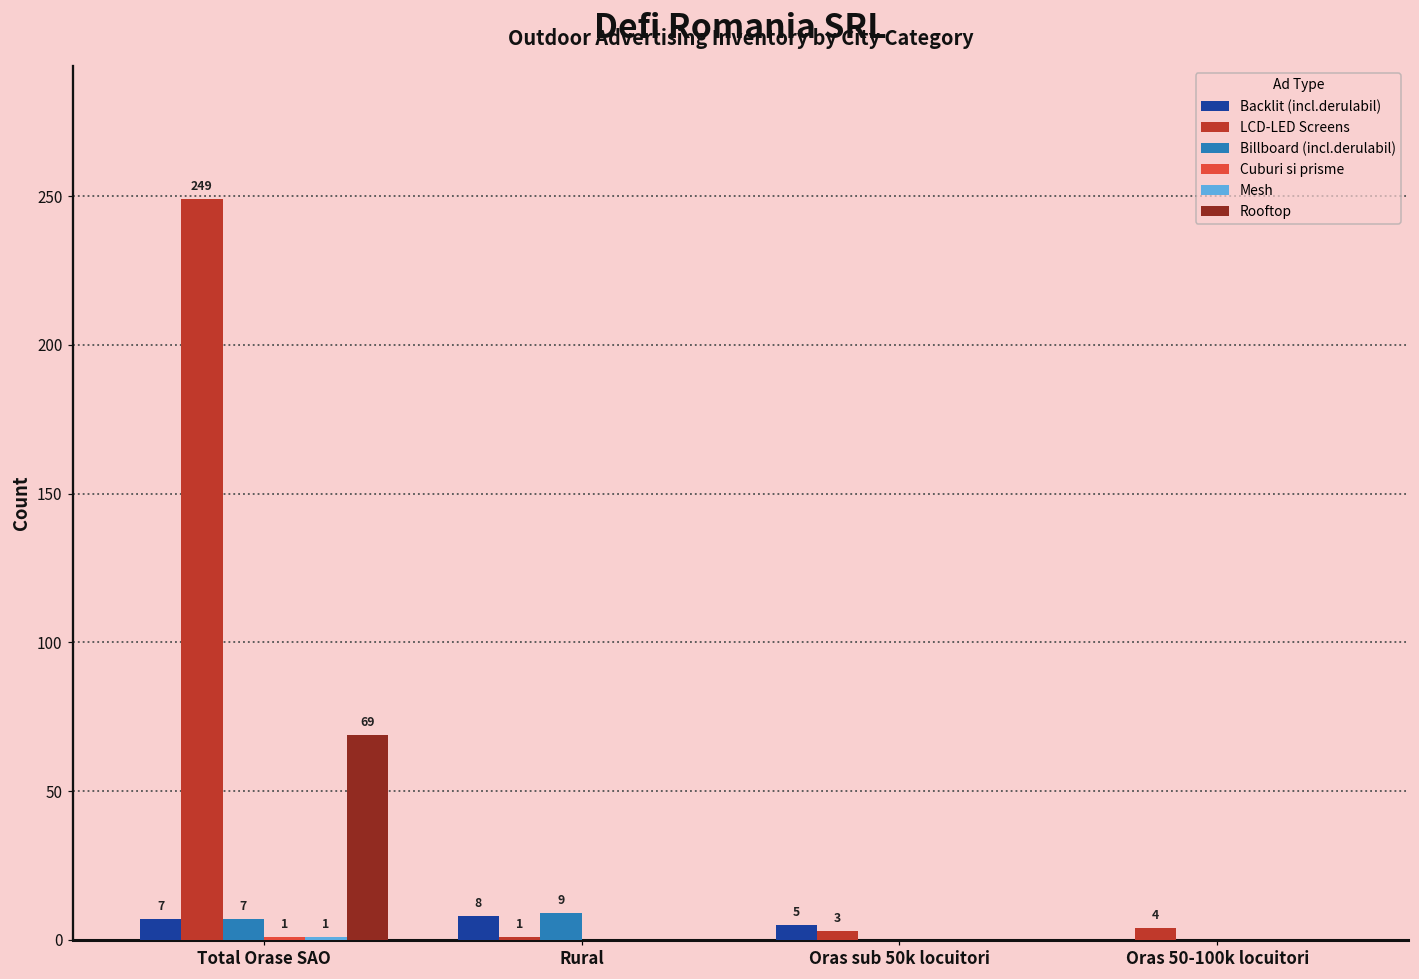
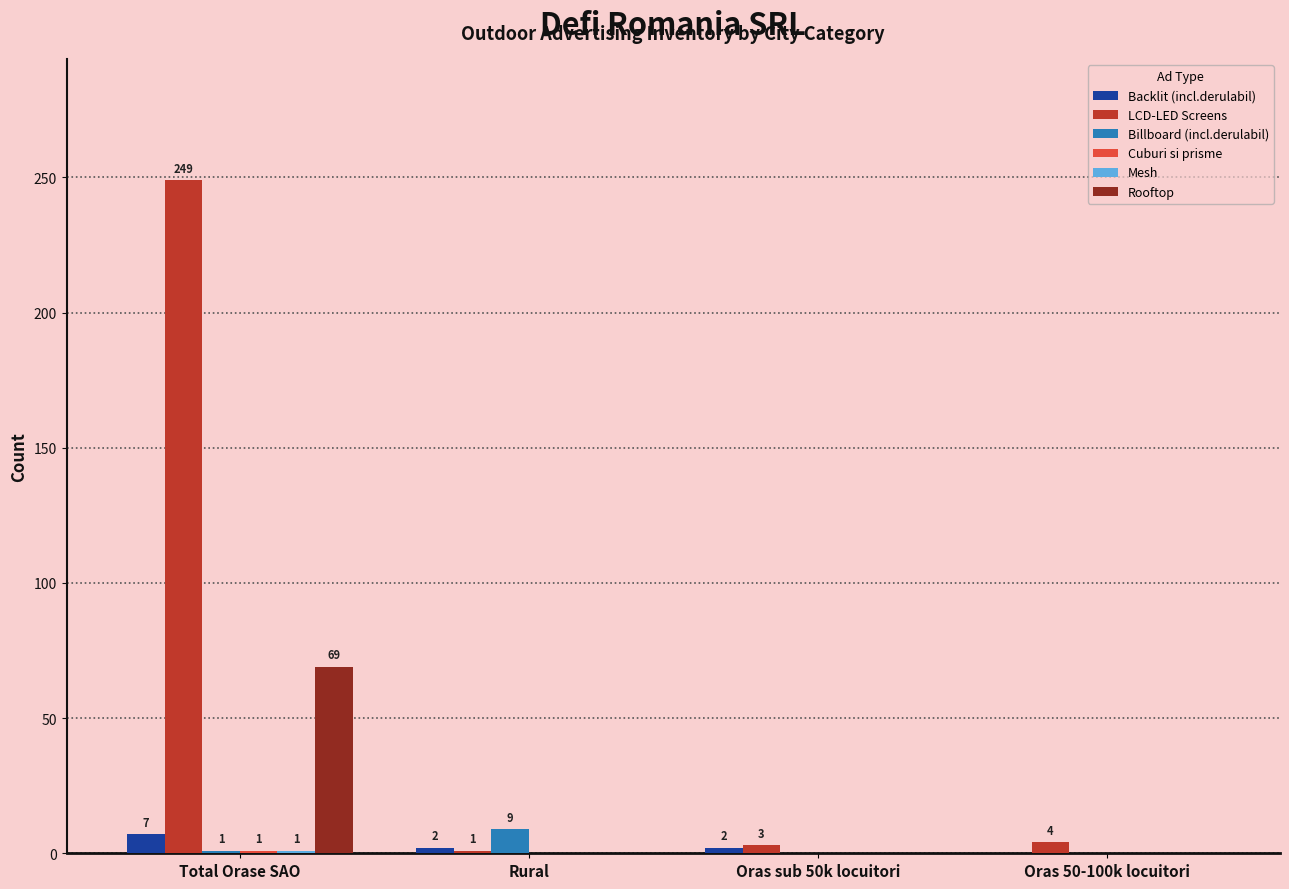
  {
    "Backlit (incl.derulabil)": {
      "Total Orase SAO": 7,
-     "Rural": 8,
-     "Oras sub 50k locuitori": 5
+     "Rural": 2,
+     "Oras sub 50k locuitori": 2
    },
    "Billboard (incl.derulabil)": {
-     "Total Orase SAO": 7,
+     "Total Orase SAO": 1,
      "Rural": 9
    },
    "Mesh": {
      "Total Orase SAO": 1
    }
  }
